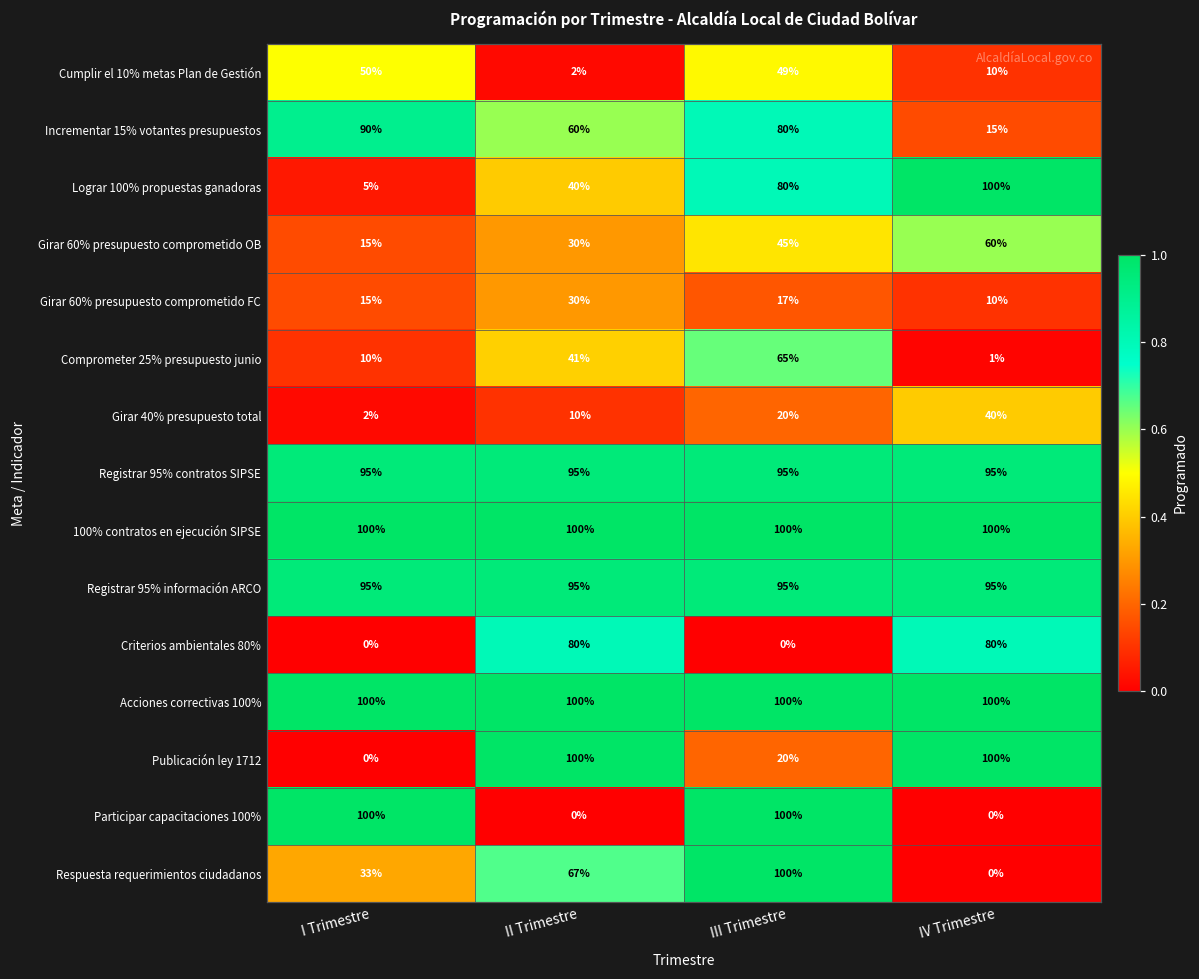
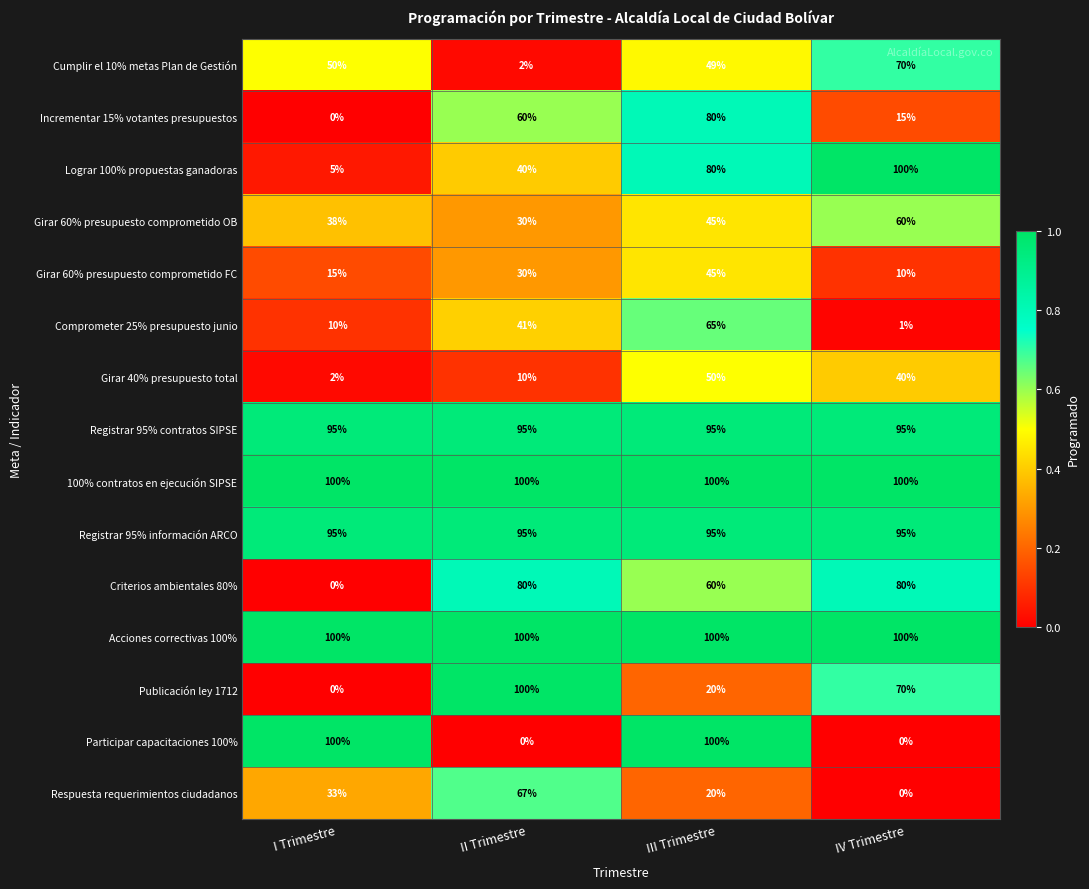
  {
    "Cumplir el 10% metas Plan de Gestión": {
      "I Trimestre": "50%",
      "II Trimestre": "2%",
      "III Trimestre": "49%",
-     "IV Trimestre": "10%"
+     "IV Trimestre": "70%"
    },
    "Incrementar 15% votantes presupuestos": {
-     "I Trimestre": "90%",
+     "I Trimestre": "0%",
      "II Trimestre": "60%",
      "III Trimestre": "80%",
      "IV Trimestre": "15%"
    },
    "Lograr 100% propuestas ganadoras": {
      "I Trimestre": "5%",
      "II Trimestre": "40%",
      "III Trimestre": "80%",
      "IV Trimestre": "100%"
    },
    "Girar 60% presupuesto comprometido OB": {
-     "I Trimestre": "15%",
+     "I Trimestre": "38%",
      "II Trimestre": "30%",
      "III Trimestre": "45%",
      "IV Trimestre": "60%"
    },
    "Girar 60% presupuesto comprometido FC": {
      "I Trimestre": "15%",
      "II Trimestre": "30%",
-     "III Trimestre": "17%",
+     "III Trimestre": "45%",
      "IV Trimestre": "10%"
    },
    "Comprometer 25% presupuesto junio": {
      "I Trimestre": "10%",
      "II Trimestre": "41%",
      "III Trimestre": "65%",
      "IV Trimestre": "1%"
    },
    "Girar 40% presupuesto total": {
      "I Trimestre": "2%",
      "II Trimestre": "10%",
-     "III Trimestre": "20%",
+     "III Trimestre": "50%",
      "IV Trimestre": "40%"
    },
    "Registrar 95% contratos SIPSE": {
      "I Trimestre": "95%",
      "II Trimestre": "95%",
      "III Trimestre": "95%",
      "IV Trimestre": "95%"
    },
    "100% contratos en ejecución SIPSE": {
      "I Trimestre": "100%",
      "II Trimestre": "100%",
      "III Trimestre": "100%",
      "IV Trimestre": "100%"
    },
    "Registrar 95% información ARCO": {
      "I Trimestre": "95%",
      "II Trimestre": "95%",
      "III Trimestre": "95%",
      "IV Trimestre": "95%"
    },
    "Criterios ambientales 80%": {
      "I Trimestre": "0%",
      "II Trimestre": "80%",
-     "III Trimestre": "0%",
+     "III Trimestre": "60%",
      "IV Trimestre": "80%"
    },
    "Acciones correctivas 100%": {
      "I Trimestre": "100%",
      "II Trimestre": "100%",
      "III Trimestre": "100%",
      "IV Trimestre": "100%"
    },
    "Publicación ley 1712": {
      "I Trimestre": "0%",
      "II Trimestre": "100%",
      "III Trimestre": "20%",
-     "IV Trimestre": "100%"
+     "IV Trimestre": "70%"
    },
    "Participar capacitaciones 100%": {
      "I Trimestre": "100%",
      "II Trimestre": "0%",
      "III Trimestre": "100%",
      "IV Trimestre": "0%"
    },
    "Respuesta requerimientos ciudadanos": {
      "I Trimestre": "33%",
      "II Trimestre": "67%",
-     "III Trimestre": "100%",
+     "III Trimestre": "20%",
      "IV Trimestre": "0%"
    }
  }
